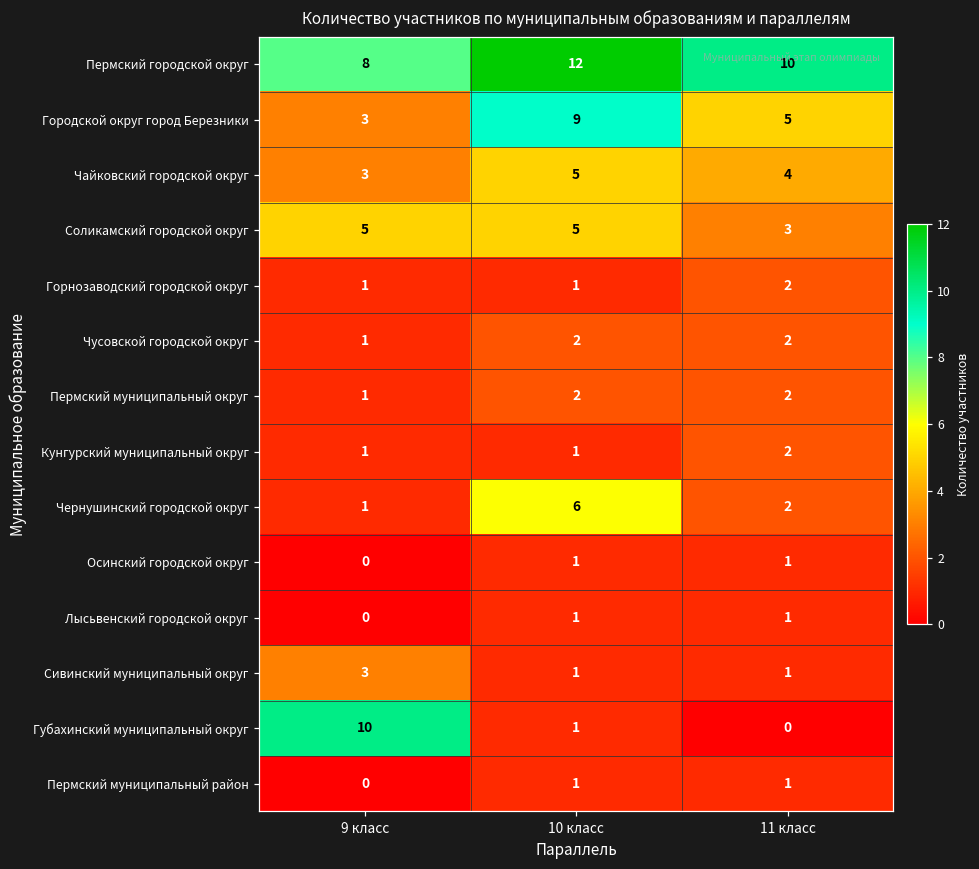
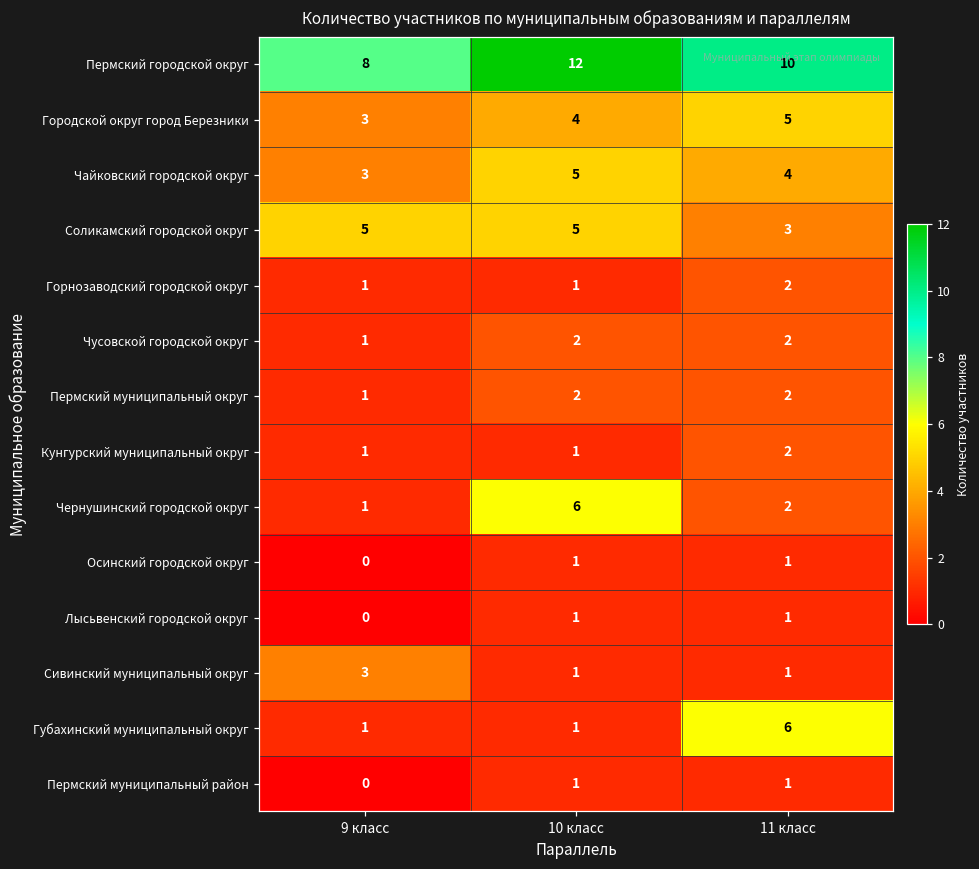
  {
    "Пермский городской округ": {
      "9 класс": 8,
      "10 класс": 12
    },
    "Городской округ город Березники": {
      "9 класс": 3,
-     "10 класс": 9,
+     "10 класс": 4,
      "11 класс": 5
    },
    "Чайковский городской округ": {
      "9 класс": 3,
      "10 класс": 5,
      "11 класс": 4
    },
    "Соликамский городской округ": {
      "9 класс": 5,
      "10 класс": 5,
      "11 класс": 3
    },
    "Горнозаводский городской округ": {
      "9 класс": 1,
      "10 класс": 1,
      "11 класс": 2
    },
    "Чусовской городской округ": {
      "9 класс": 1,
      "10 класс": 2,
      "11 класс": 2
    },
    "Пермский муниципальный округ": {
      "9 класс": 1,
      "10 класс": 2,
      "11 класс": 2
    },
    "Кунгурский муниципальный округ": {
      "9 класс": 1,
      "10 класс": 1,
      "11 класс": 2
    },
    "Чернушинский городской округ": {
      "9 класс": 1,
      "10 класс": 6,
      "11 класс": 2
    },
    "Осинский городской округ": {
      "9 класс": 0,
      "10 класс": 1,
      "11 класс": 1
    },
    "Лысьвенский городской округ": {
      "9 класс": 0,
      "10 класс": 1,
      "11 класс": 1
    },
    "Сивинский муниципальный округ": {
      "9 класс": 3,
      "10 класс": 1,
      "11 класс": 1
    },
    "Губахинский муниципальный округ": {
-     "9 класс": 10,
+     "9 класс": 1,
      "10 класс": 1,
-     "11 класс": 0
+     "11 класс": 6
    },
    "Пермский муниципальный район": {
      "9 класс": 0,
      "10 класс": 1,
      "11 класс": 1
    }
  }
